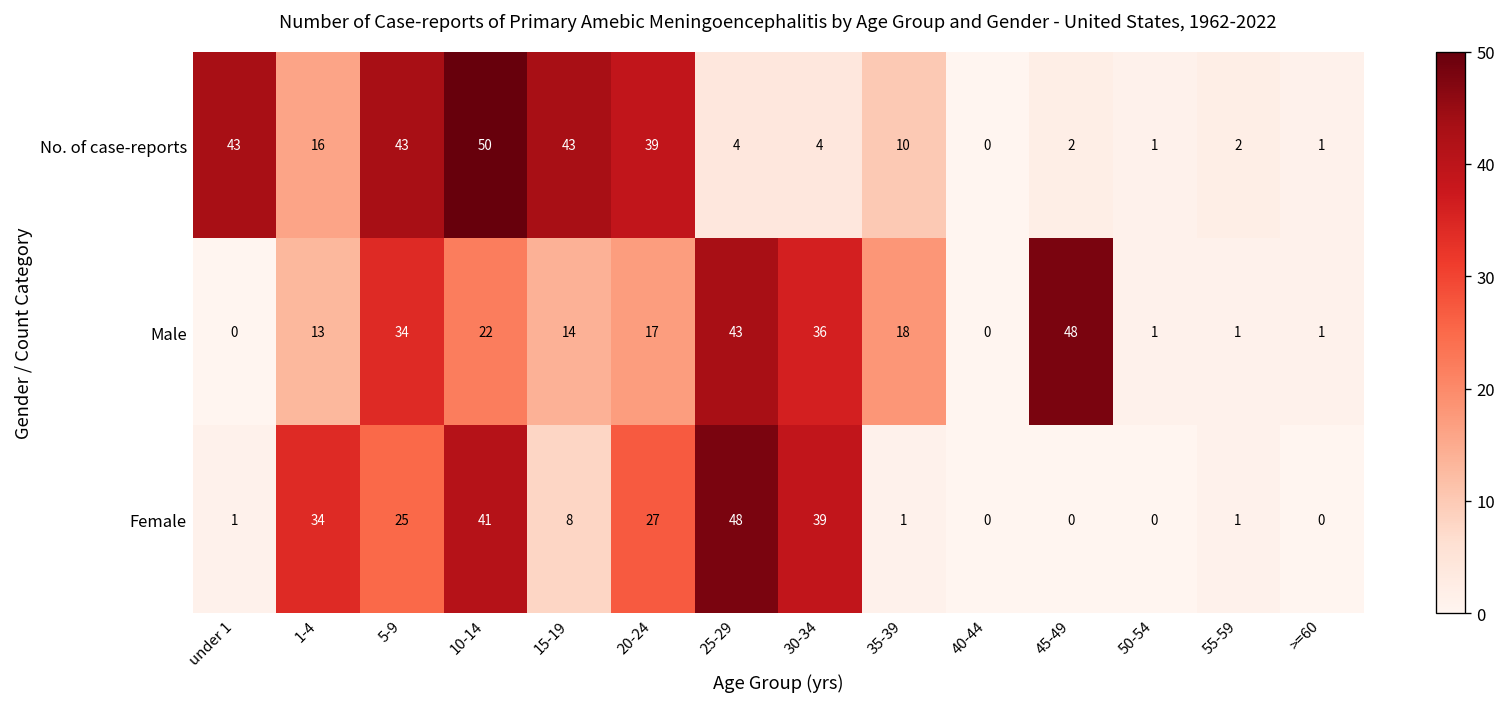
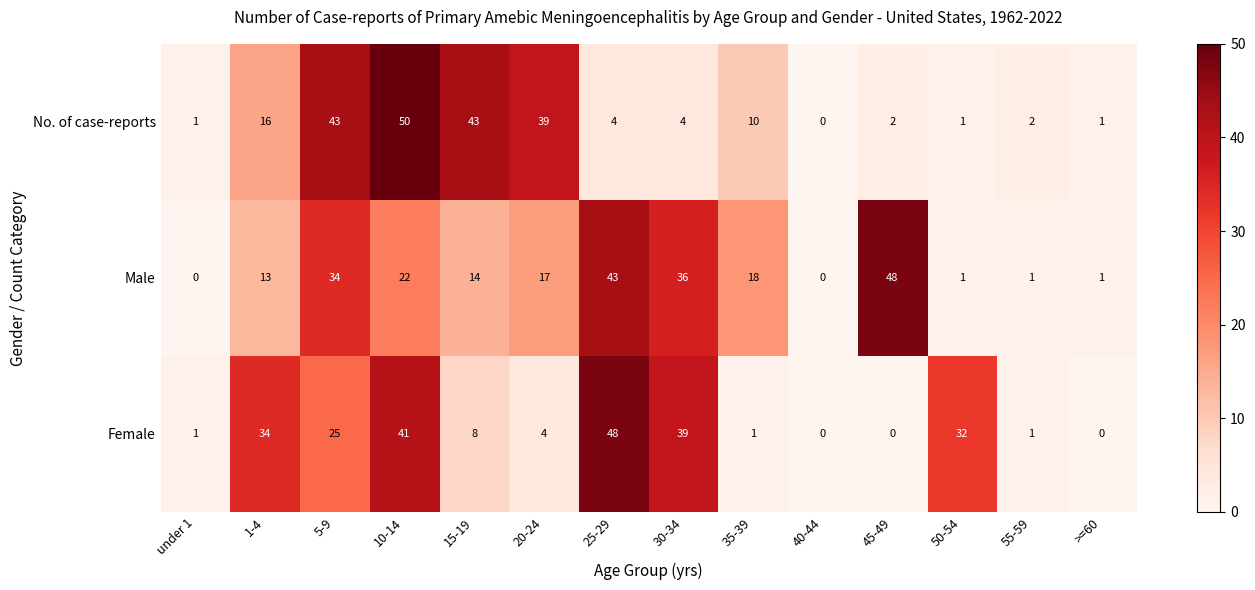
  {
    "No. of case-reports": {
-     "under 1": 43,
+     "under 1": 1,
      "1-4": 16,
      "5-9": 43,
      "10-14": 50,
      "15-19": 43,
      "20-24": 39,
      "25-29": 4,
      "30-34": 4,
      "35-39": 10,
      "40-44": 0,
      "45-49": 2,
      "50-54": 1,
      "55-59": 2,
      ">=60": 1
    },
    "Male": {
      "under 1": 0,
      "1-4": 13,
      "5-9": 34,
      "10-14": 22,
      "15-19": 14,
      "20-24": 17,
      "25-29": 43,
      "30-34": 36,
      "35-39": 18,
      "40-44": 0,
      "45-49": 48,
      "50-54": 1,
      "55-59": 1,
      ">=60": 1
    },
    "Female": {
      "under 1": 1,
      "1-4": 34,
      "5-9": 25,
      "10-14": 41,
      "15-19": 8,
-     "20-24": 27,
+     "20-24": 4,
      "25-29": 48,
      "30-34": 39,
      "35-39": 1,
      "40-44": 0,
      "45-49": 0,
-     "50-54": 0,
+     "50-54": 32,
      "55-59": 1,
      ">=60": 0
    }
  }
